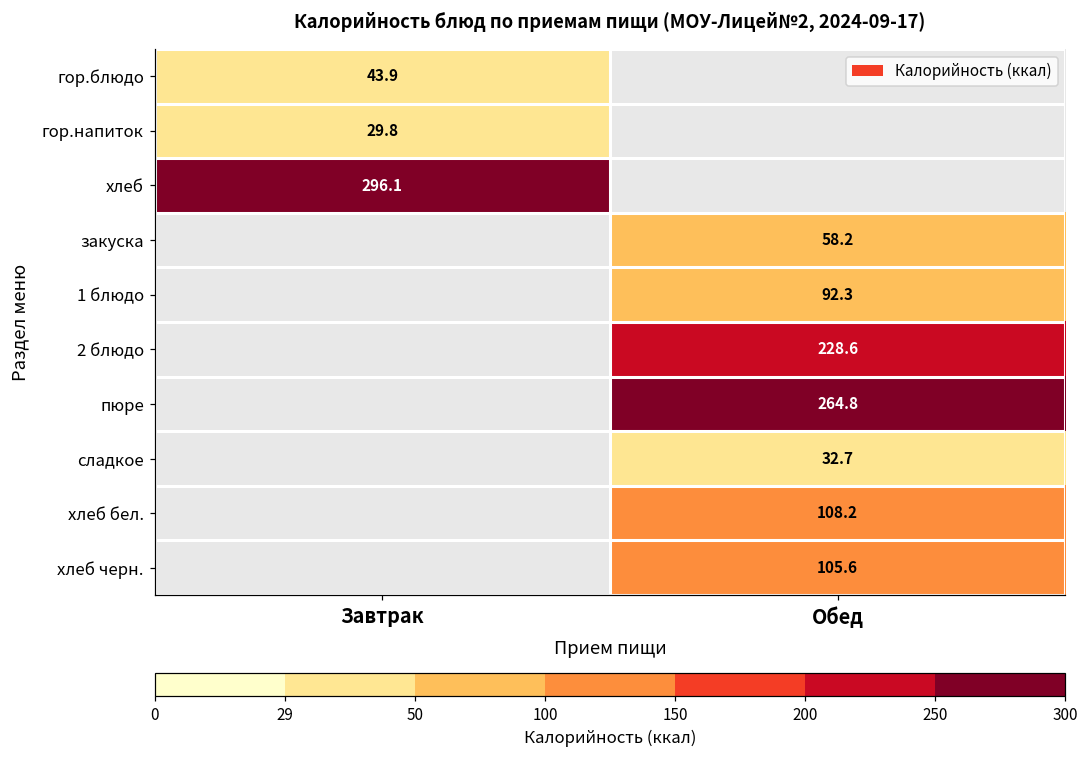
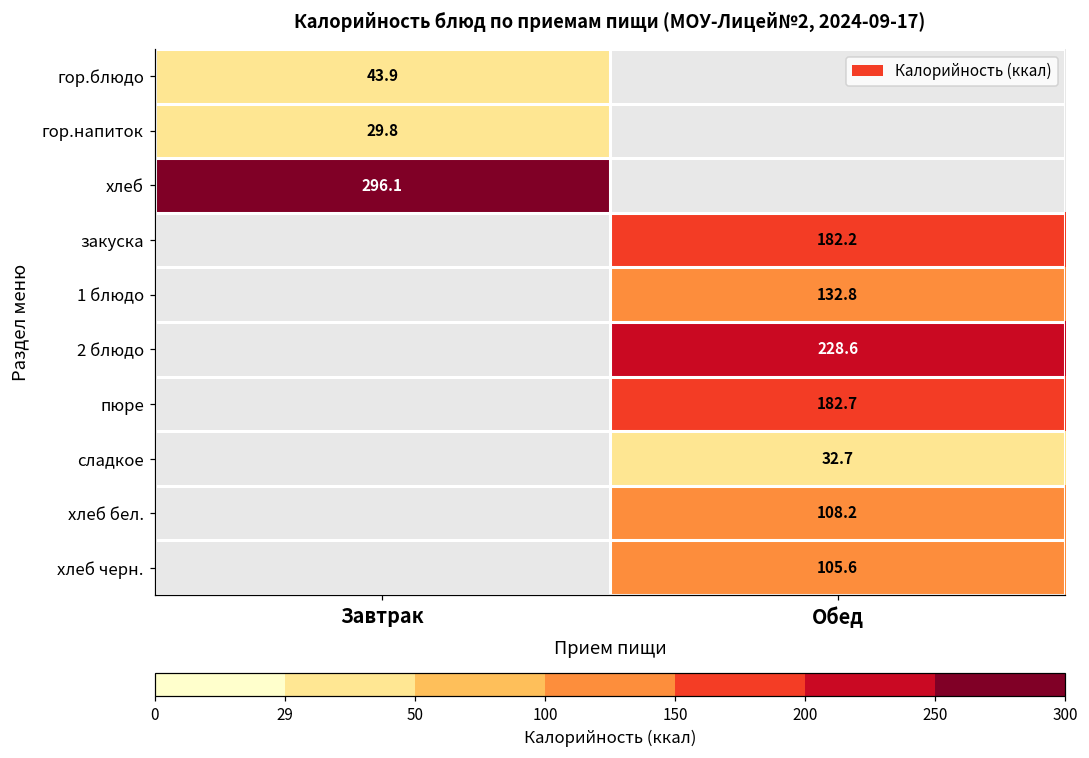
  {
    "гор.блюдо": {
      "Завтрак": 43.9
    },
    "гор.напиток": {
      "Завтрак": 29.8
    },
    "хлеб": {
      "Завтрак": 296.1
    },
    "закуска": {
-     "Обед": 58.2
+     "Обед": 182.2
    },
    "1 блюдо": {
-     "Обед": 92.3
+     "Обед": 132.8
    },
    "2 блюдо": {
      "Обед": 228.6
    },
    "пюре": {
-     "Обед": 264.8
+     "Обед": 182.7
    },
    "сладкое": {
      "Обед": 32.7
    },
    "хлеб бел.": {
      "Обед": 108.2
    },
    "хлеб черн.": {
      "Обед": 105.6
    }
  }
